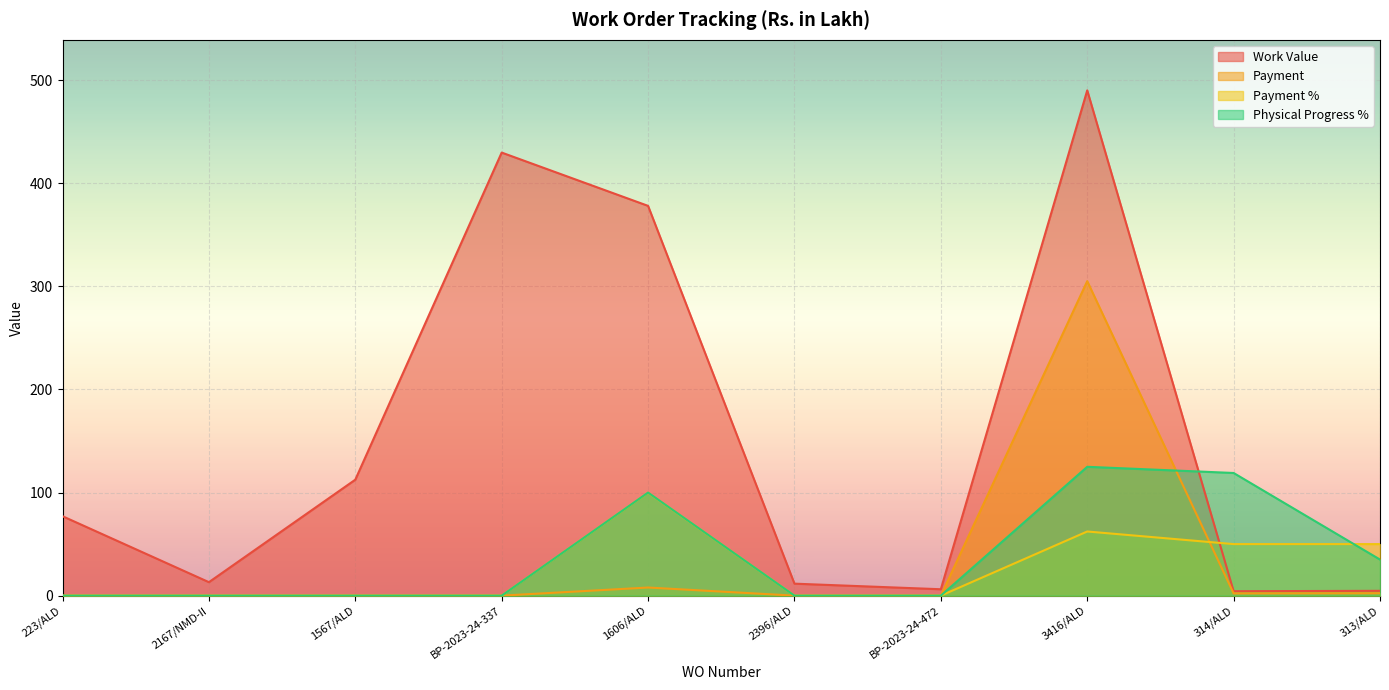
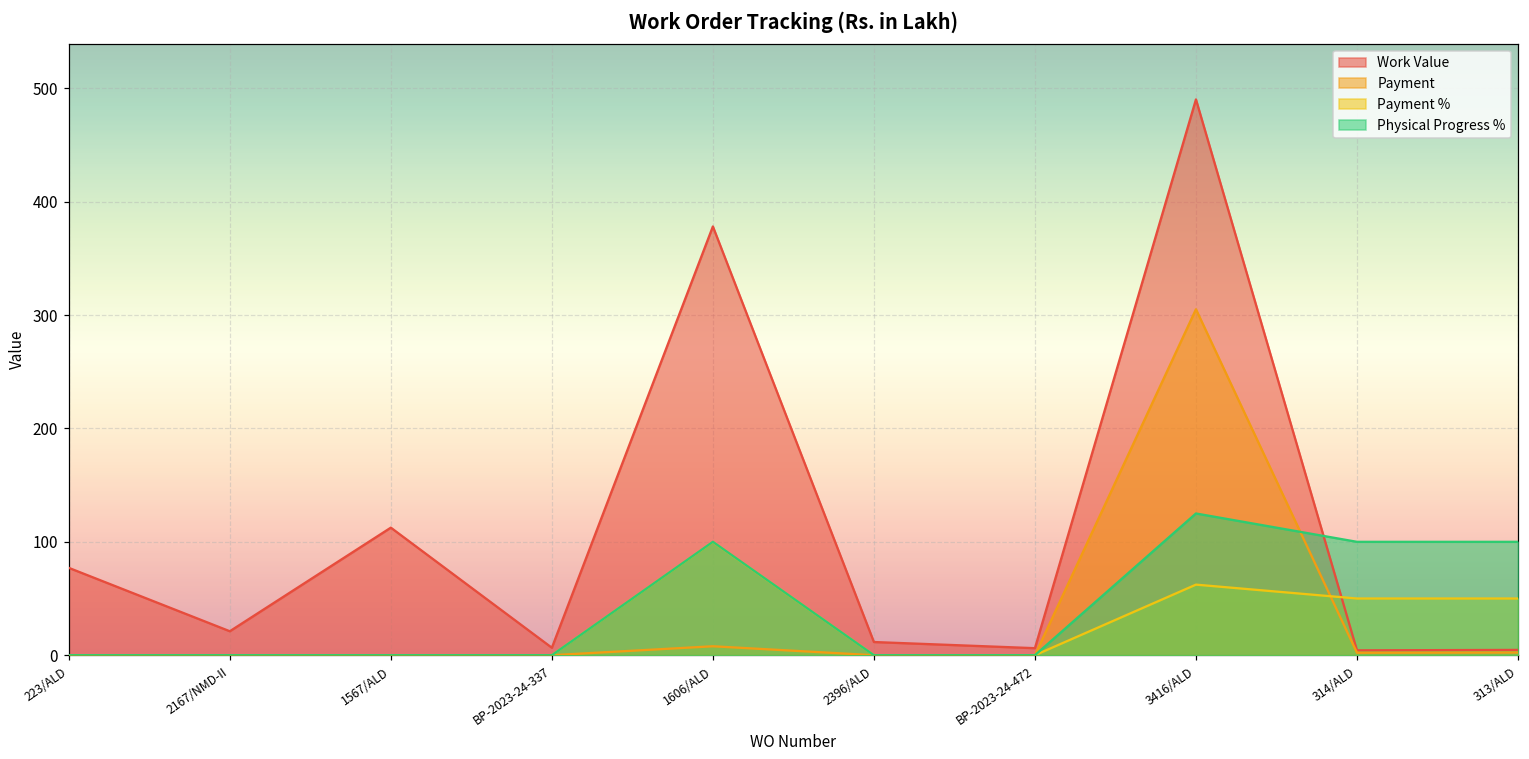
  {
    "Work Value": {
      "223/ALD": 77,
-     "2167/NMD-II": 13,
+     "2167/NMD-II": 21,
      "1567/ALD": 113,
-     "BP-2023-24-337": 430,
+     "BP-2023-24-337": 7,
      "1606/ALD": 378,
      "2396/ALD": 12,
      "BP-2023-24-472": 6,
      "3416/ALD": 490
    },
    "Physical Progress %": {
      "3416/ALD": 125,
-     "314/ALD": 119,
-     "313/ALD": 35
+     "314/ALD": 100,
+     "313/ALD": 100
    }
  }
